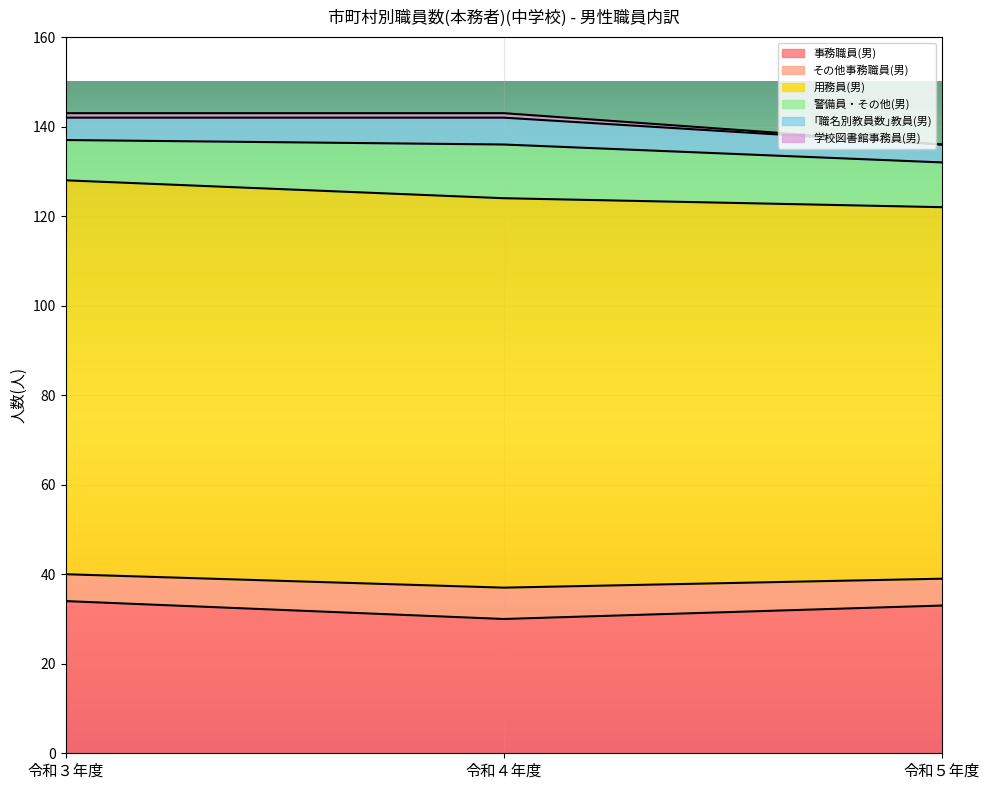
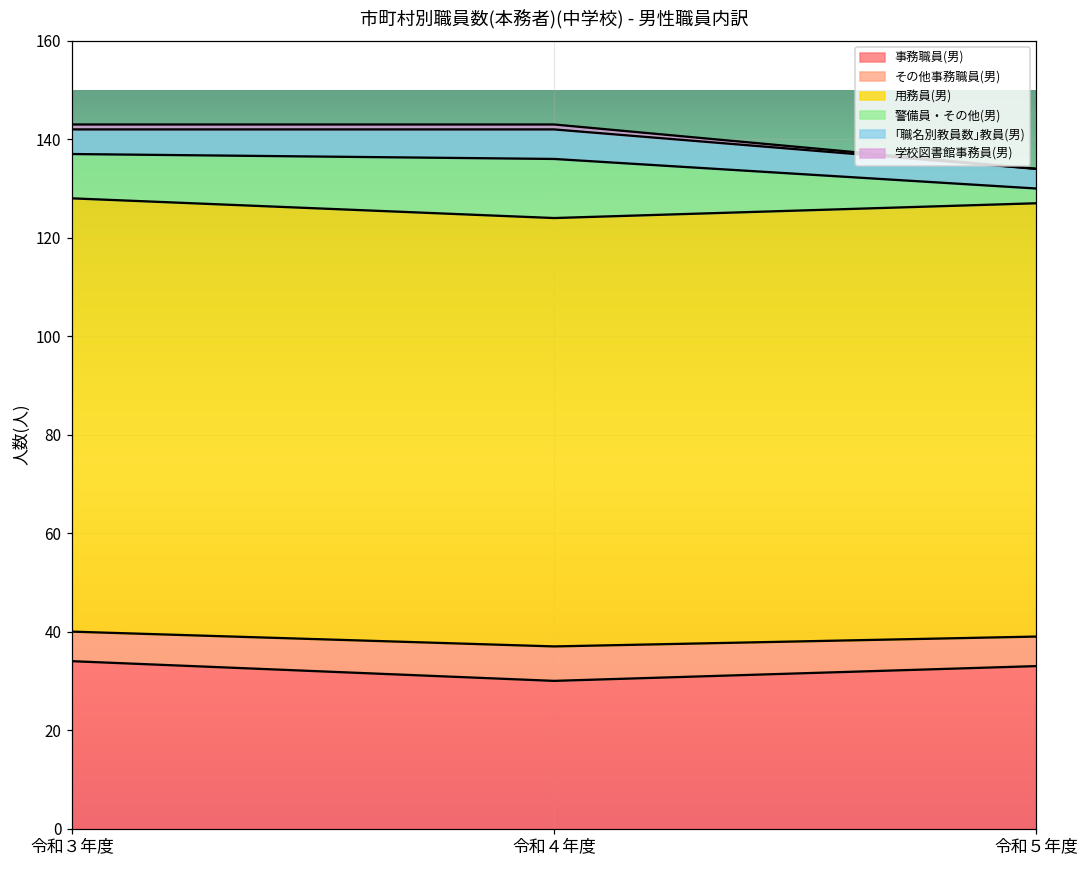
  {
    "用務員(男)": {
      "令和３年度": 88,
      "令和４年度": 87,
-     "令和５年度": 83
+     "令和５年度": 88
    },
    "警備員・その他(男)": {
      "令和３年度": 9,
      "令和４年度": 12,
-     "令和５年度": 10
+     "令和５年度": 3
    },
    "｢職名別教員数｣教員(男)": {
      "令和３年度": 5,
      "令和４年度": 6
    },
    "学校図書館事務員(男)": {
      "令和３年度": 1,
      "令和４年度": 1
    }
  }
